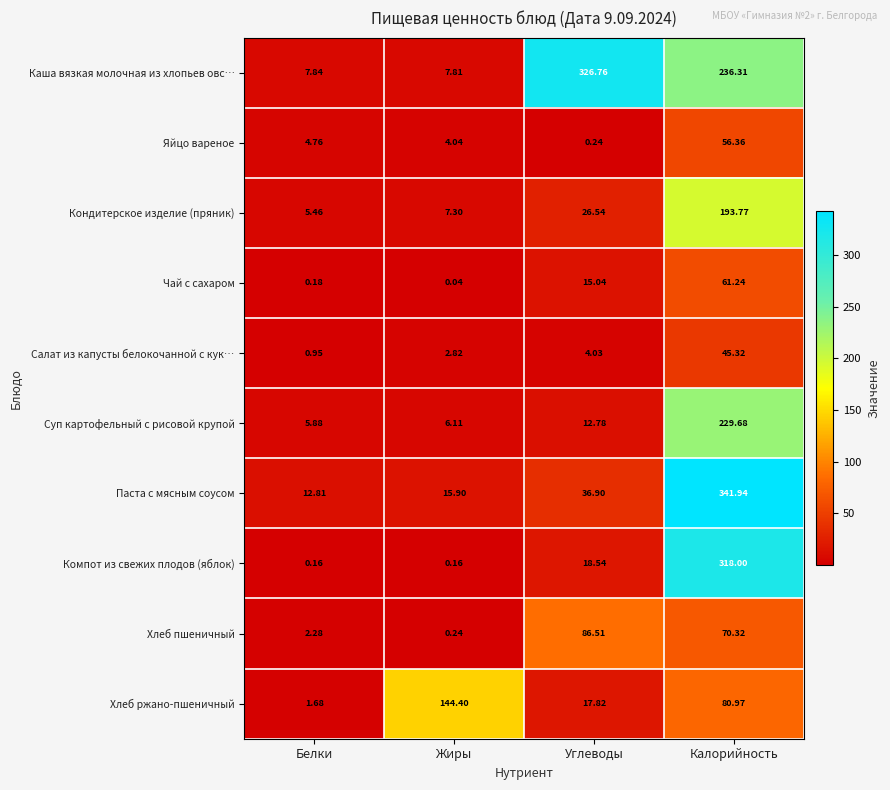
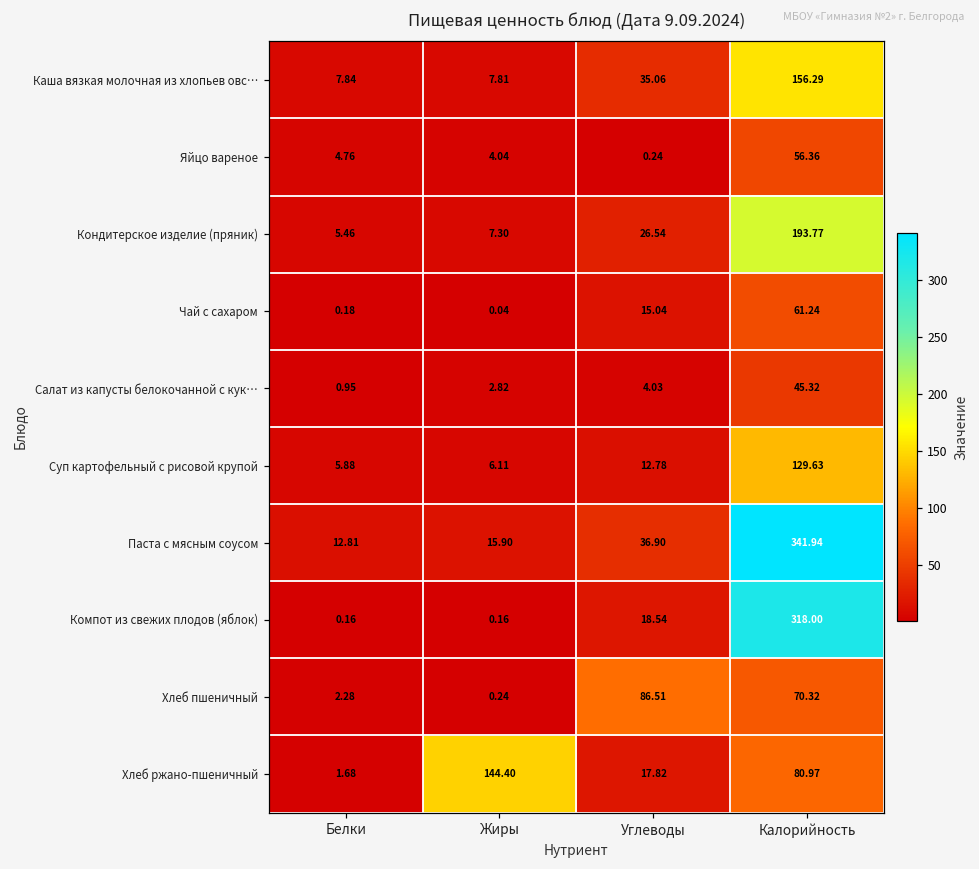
  {
    "Каша вязкая молочная из хлопьев овс…": {
      "Белки": 7.84,
      "Жиры": 7.81,
-     "Углеводы": 326.76,
-     "Калорийность": 236.31
+     "Углеводы": 35.06,
+     "Калорийность": 156.29
    },
    "Яйцо вареное": {
      "Белки": 4.76,
      "Жиры": 4.04,
      "Углеводы": 0.24,
      "Калорийность": 56.36
    },
    "Кондитерское изделие (пряник)": {
      "Белки": 5.46,
      "Жиры": 7.30,
      "Углеводы": 26.54,
      "Калорийность": 193.77
    },
    "Чай с сахаром": {
      "Белки": 0.18,
      "Жиры": 0.04,
      "Углеводы": 15.04,
      "Калорийность": 61.24
    },
    "Салат из капусты белокочанной с кук…": {
      "Белки": 0.95,
      "Жиры": 2.82,
      "Углеводы": 4.03,
      "Калорийность": 45.32
    },
    "Суп картофельный с рисовой крупой": {
      "Белки": 5.88,
      "Жиры": 6.11,
      "Углеводы": 12.78,
-     "Калорийность": 229.68
+     "Калорийность": 129.63
    },
    "Паста с мясным соусом": {
      "Белки": 12.81,
      "Жиры": 15.90,
      "Углеводы": 36.90,
      "Калорийность": 341.94
    },
    "Компот из свежих плодов (яблок)": {
      "Белки": 0.16,
      "Жиры": 0.16,
      "Углеводы": 18.54,
      "Калорийность": 318.00
    },
    "Хлеб пшеничный": {
      "Белки": 2.28,
      "Жиры": 0.24,
      "Углеводы": 86.51,
      "Калорийность": 70.32
    },
    "Хлеб ржано-пшеничный": {
      "Белки": 1.68,
      "Жиры": 144.40,
      "Углеводы": 17.82,
      "Калорийность": 80.97
    }
  }
